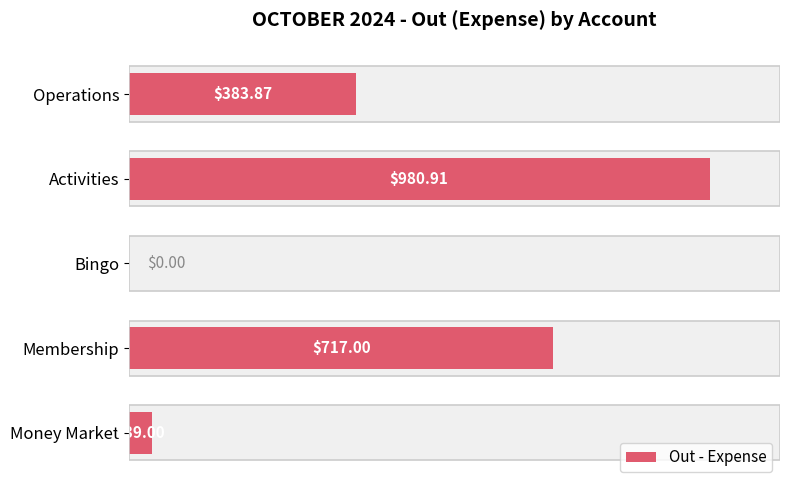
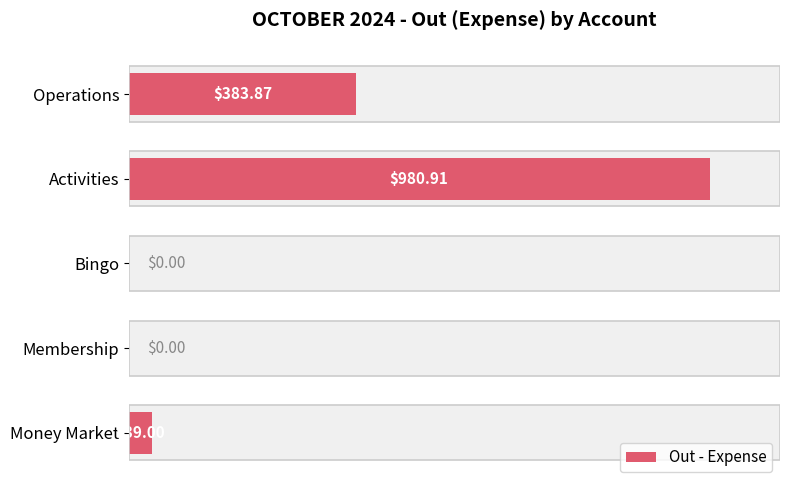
  {
    "Out - Expense": {
      "Bingo": "$0.00",
-     "Membership": "$717.00"
+     "Membership": "$0.00"
    }
  }
